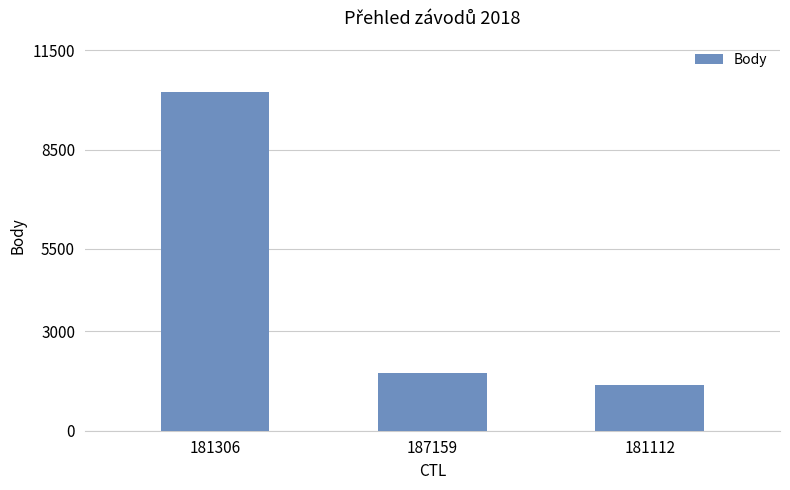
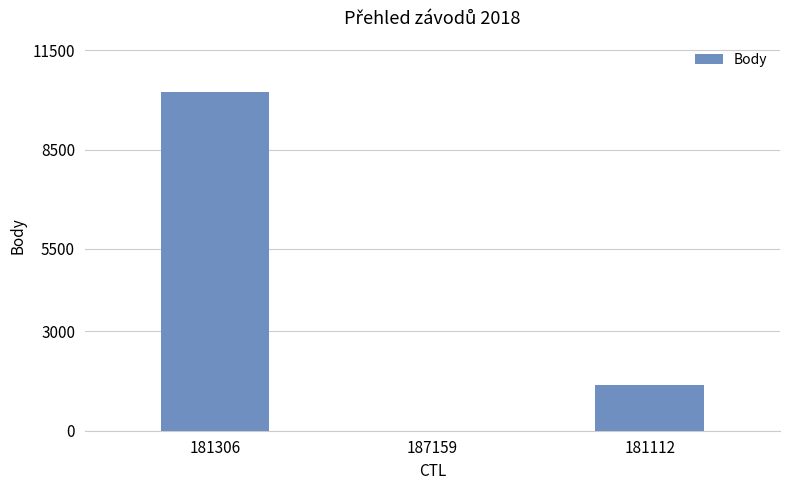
  {
    "181306": 10300,
-   "187159": 1700,
+   "187159": 0,
    "181112": 1400
  }
